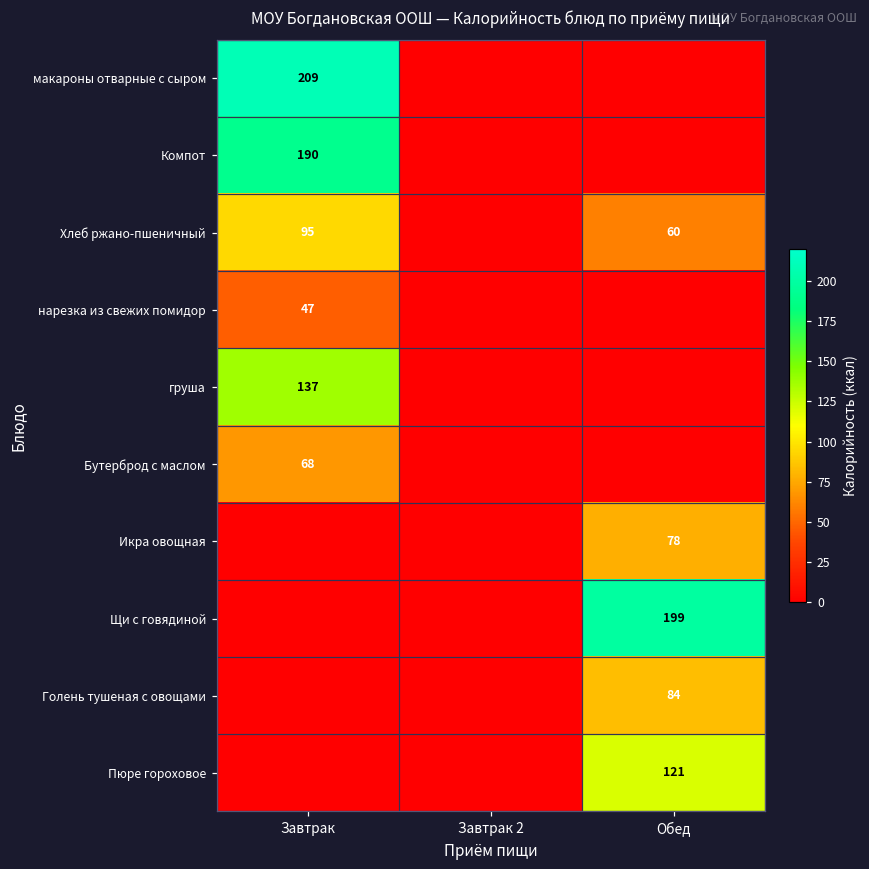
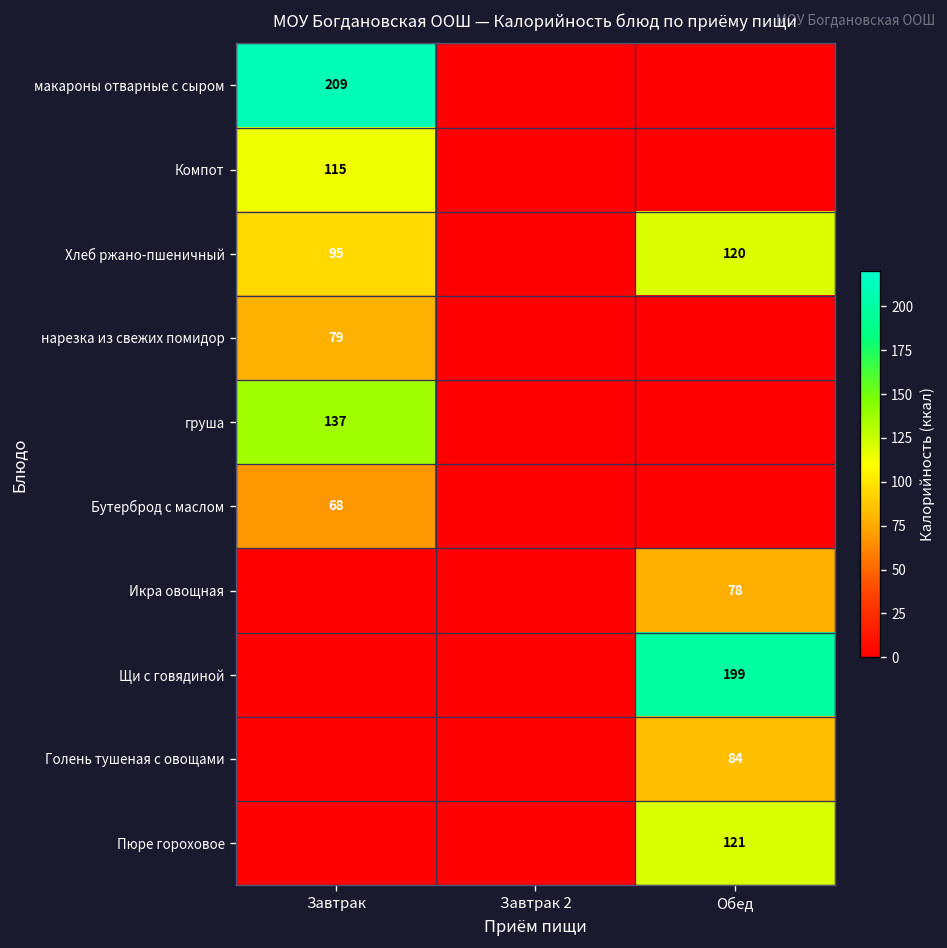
  {
    "макароны отварные с сыром": {
      "Завтрак": 209
    },
    "Компот": {
-     "Завтрак": 190
+     "Завтрак": 115
    },
    "Хлеб ржано-пшеничный": {
      "Завтрак": 95,
-     "Обед": 60
+     "Обед": 120
    },
    "нарезка из свежих помидор": {
-     "Завтрак": 47
+     "Завтрак": 79
    },
    "груша": {
      "Завтрак": 137
    },
    "Бутерброд с маслом": {
      "Завтрак": 68
    },
    "Икра овощная": {
      "Обед": 78
    },
    "Щи с говядиной": {
      "Обед": 199
    },
    "Голень тушеная с овощами": {
      "Обед": 84
    },
    "Пюре гороховое": {
      "Обед": 121
    }
  }
